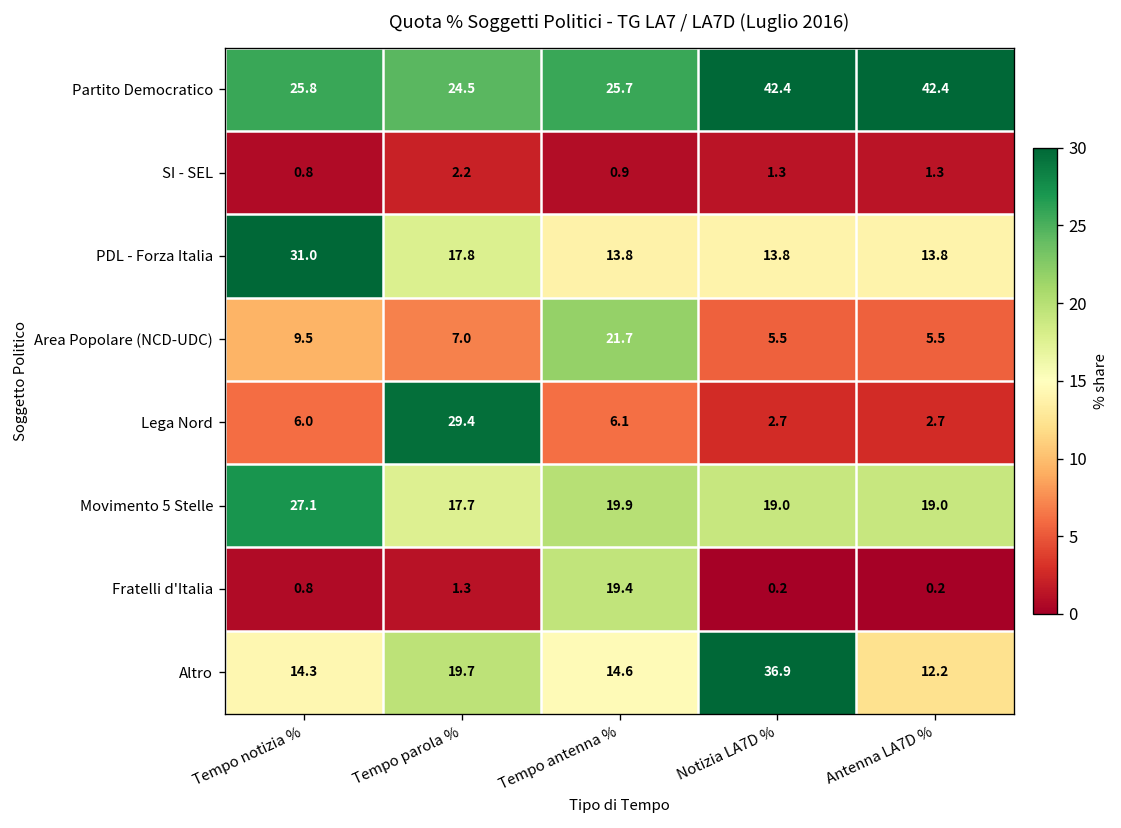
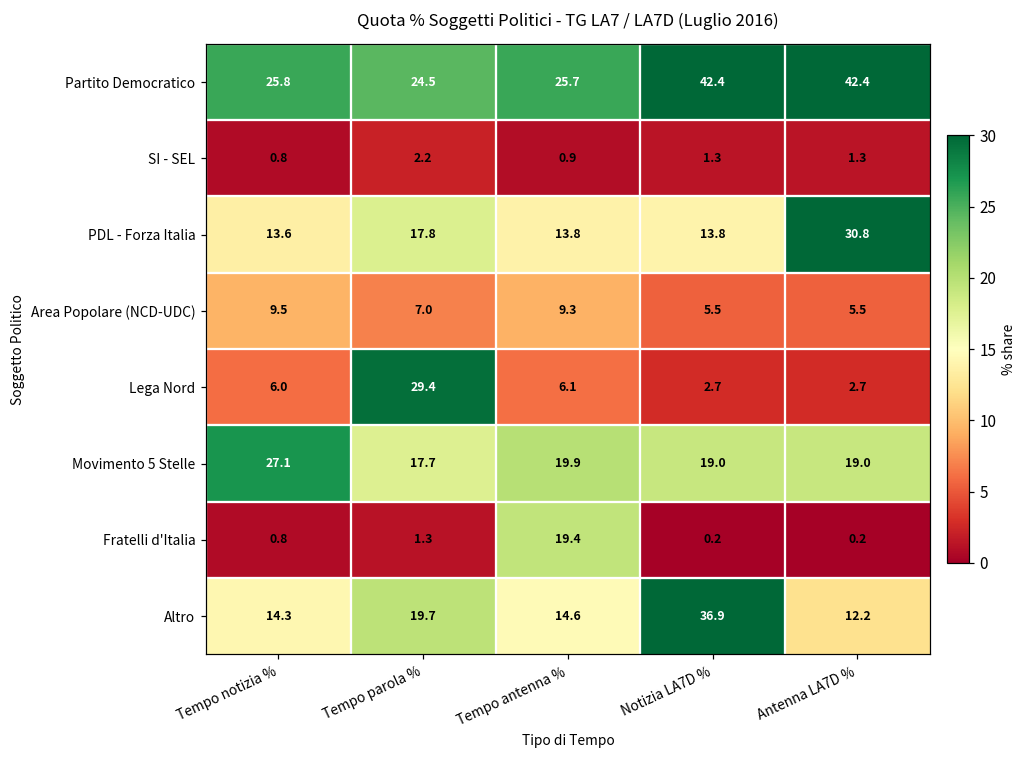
  {
    "Partito Democratico": {
      "Tempo notizia %": 25.8,
      "Tempo parola %": 24.5,
      "Tempo antenna %": 25.7,
      "Notizia LA7D %": 42.4,
      "Antenna LA7D %": 42.4
    },
    "SI - SEL": {
      "Tempo notizia %": 0.8,
      "Tempo parola %": 2.2,
      "Tempo antenna %": 0.9,
      "Notizia LA7D %": 1.3,
      "Antenna LA7D %": 1.3
    },
    "PDL - Forza Italia": {
-     "Tempo notizia %": 31.0,
+     "Tempo notizia %": 13.6,
      "Tempo parola %": 17.8,
      "Tempo antenna %": 13.8,
      "Notizia LA7D %": 13.8,
-     "Antenna LA7D %": 13.8
+     "Antenna LA7D %": 30.8
    },
    "Area Popolare (NCD-UDC)": {
      "Tempo notizia %": 9.5,
      "Tempo parola %": 7.0,
-     "Tempo antenna %": 21.7,
+     "Tempo antenna %": 9.3,
      "Notizia LA7D %": 5.5,
      "Antenna LA7D %": 5.5
    },
    "Lega Nord": {
      "Tempo notizia %": 6.0,
      "Tempo parola %": 29.4,
      "Tempo antenna %": 6.1,
      "Notizia LA7D %": 2.7,
      "Antenna LA7D %": 2.7
    },
    "Movimento 5 Stelle": {
      "Tempo notizia %": 27.1,
      "Tempo parola %": 17.7,
      "Tempo antenna %": 19.9,
      "Notizia LA7D %": 19.0,
      "Antenna LA7D %": 19.0
    },
    "Fratelli d'Italia": {
      "Tempo notizia %": 0.8,
      "Tempo parola %": 1.3,
      "Tempo antenna %": 19.4,
      "Notizia LA7D %": 0.2,
      "Antenna LA7D %": 0.2
    },
    "Altro": {
      "Tempo notizia %": 14.3,
      "Tempo parola %": 19.7,
      "Tempo antenna %": 14.6,
      "Notizia LA7D %": 36.9,
      "Antenna LA7D %": 12.2
    }
  }
